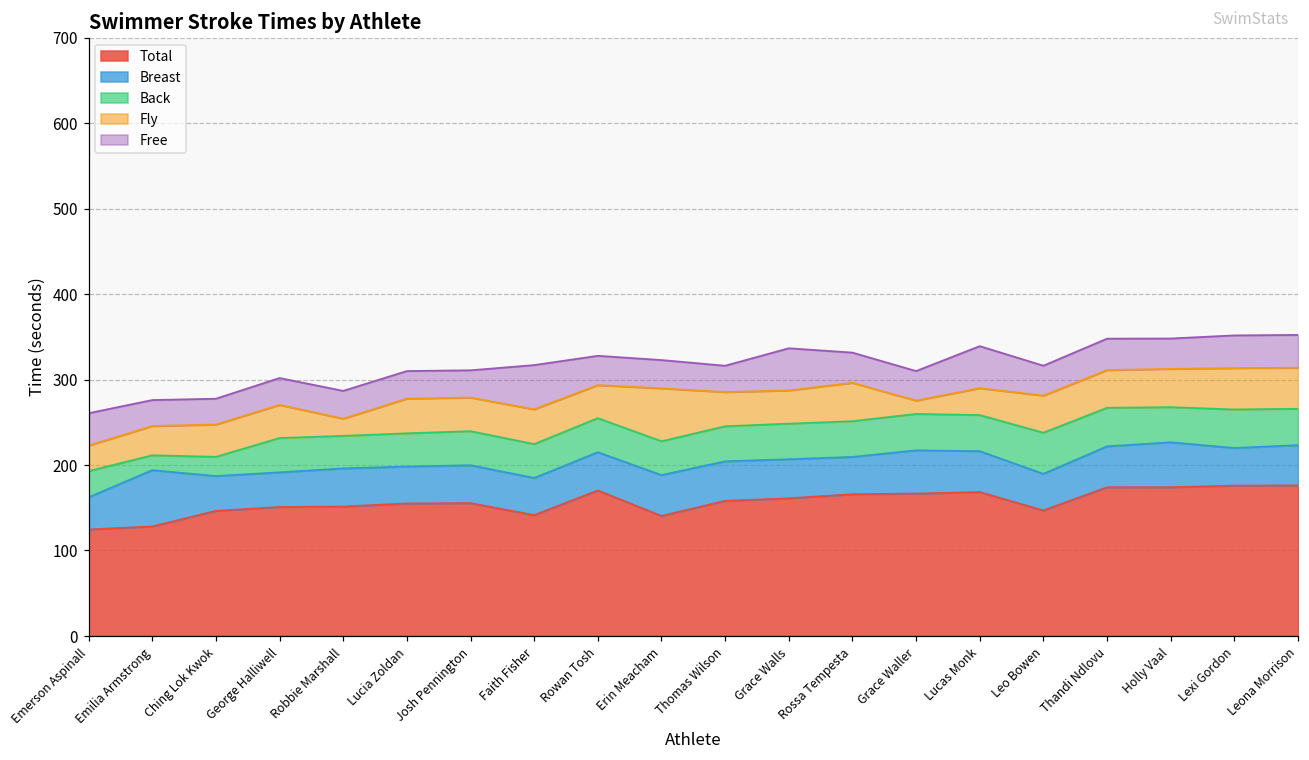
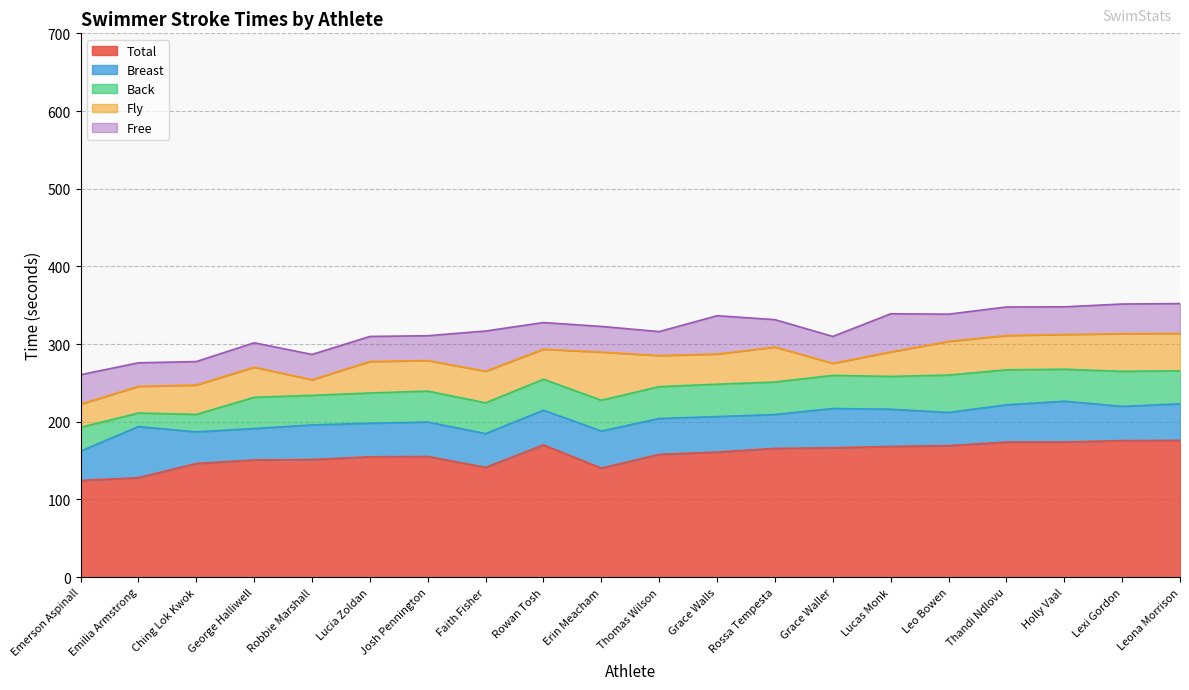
  {
    "Total": {
      "Emerson Aspinall": 120,
      "Emilia Armstrong": 130,
      "Ching Lok Kwok": 150,
      "George Halliwell": 150,
      "Robbie Marshall": 150,
      "Lucia Zoldan": 150,
      "Josh Pennington": 160,
      "Faith Fisher": 140,
      "Rowan Tosh": 170,
      "Erin Meacham": 140,
      "Thomas Wilson": 160,
      "Grace Walls": 160,
      "Rossa Tempesta": 170,
      "Grace Waller": 170,
      "Lucas Monk": 170,
-     "Leo Bowen": 150,
+     "Leo Bowen": 170,
      "Thandi Ndlovu": 170,
      "Holly Vaal": 170,
      "Lexi Gordon": 180,
      "Leona Morrison": 180
    },
    "Breast": {
      "Emerson Aspinall": 40,
      "Emilia Armstrong": 70,
      "Ching Lok Kwok": 40,
      "George Halliwell": 40,
      "Robbie Marshall": 40,
      "Lucia Zoldan": 40,
      "Josh Pennington": 40,
      "Faith Fisher": 40,
      "Rowan Tosh": 40,
      "Erin Meacham": 50,
      "Thomas Wilson": 50,
      "Grace Walls": 50,
      "Rossa Tempesta": 40,
      "Grace Waller": 50,
      "Lucas Monk": 50,
      "Leo Bowen": 40,
      "Thandi Ndlovu": 50,
      "Holly Vaal": 50,
      "Lexi Gordon": 40,
      "Leona Morrison": 50
    },
    "Back": {
      "Emerson Aspinall": 30,
      "Emilia Armstrong": 20,
      "Ching Lok Kwok": 20,
      "George Halliwell": 40,
      "Robbie Marshall": 40,
      "Lucia Zoldan": 40,
      "Josh Pennington": 40,
      "Faith Fisher": 40,
      "Rowan Tosh": 40,
      "Erin Meacham": 40,
      "Thomas Wilson": 40,
      "Grace Walls": 40,
      "Rossa Tempesta": 40,
      "Grace Waller": 40,
      "Lucas Monk": 40,
      "Leo Bowen": 50,
      "Thandi Ndlovu": 50,
      "Holly Vaal": 40,
      "Lexi Gordon": 50,
      "Leona Morrison": 40
    },
    "Fly": {
      "Emerson Aspinall": 30,
      "Emilia Armstrong": 30,
      "Ching Lok Kwok": 40,
      "George Halliwell": 40,
      "Robbie Marshall": 20,
      "Lucia Zoldan": 40,
      "Josh Pennington": 40,
      "Faith Fisher": 40,
      "Rowan Tosh": 40,
      "Erin Meacham": 60,
      "Thomas Wilson": 40,
      "Grace Walls": 40,
      "Rossa Tempesta": 40,
      "Grace Waller": 20,
      "Lucas Monk": 30,
      "Leo Bowen": 40,
      "Thandi Ndlovu": 40,
      "Holly Vaal": 40,
      "Lexi Gordon": 50,
      "Leona Morrison": 50
    },
    "Free": {
      "Emerson Aspinall": 40,
      "Emilia Armstrong": 30,
      "Ching Lok Kwok": 30,
      "George Halliwell": 30,
      "Robbie Marshall": 30,
      "Lucia Zoldan": 30,
      "Josh Pennington": 30,
      "Faith Fisher": 50,
      "Rowan Tosh": 30,
      "Erin Meacham": 30,
      "Thomas Wilson": 30,
      "Grace Walls": 50,
      "Rossa Tempesta": 40,
      "Grace Waller": 30,
      "Lucas Monk": 50,
      "Leo Bowen": 40,
      "Thandi Ndlovu": 40,
      "Holly Vaal": 40,
      "Lexi Gordon": 40,
      "Leona Morrison": 40
    }
  }
